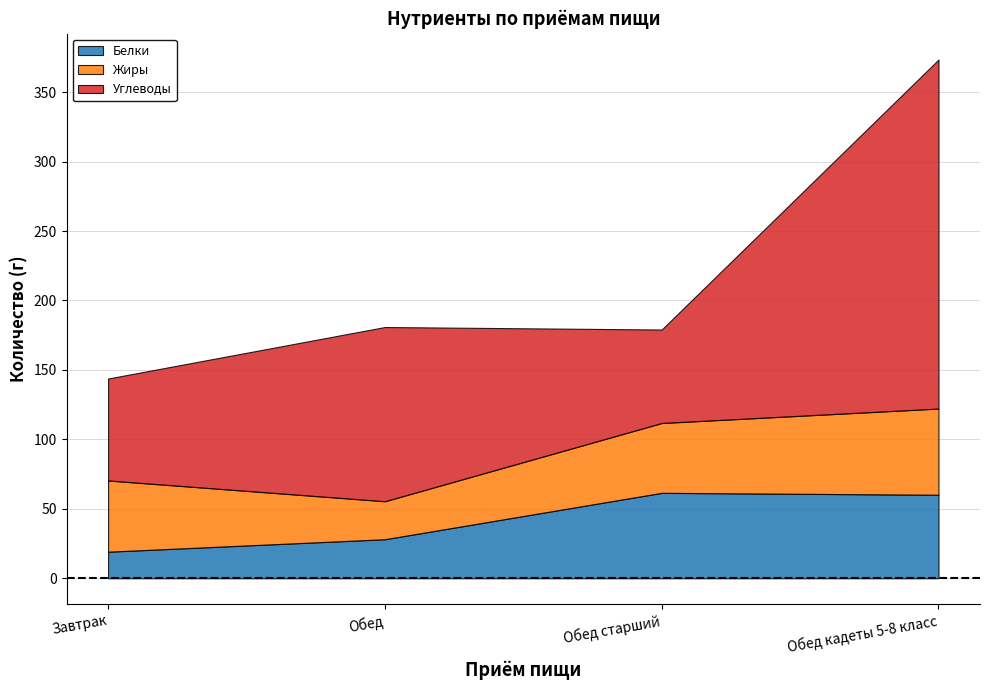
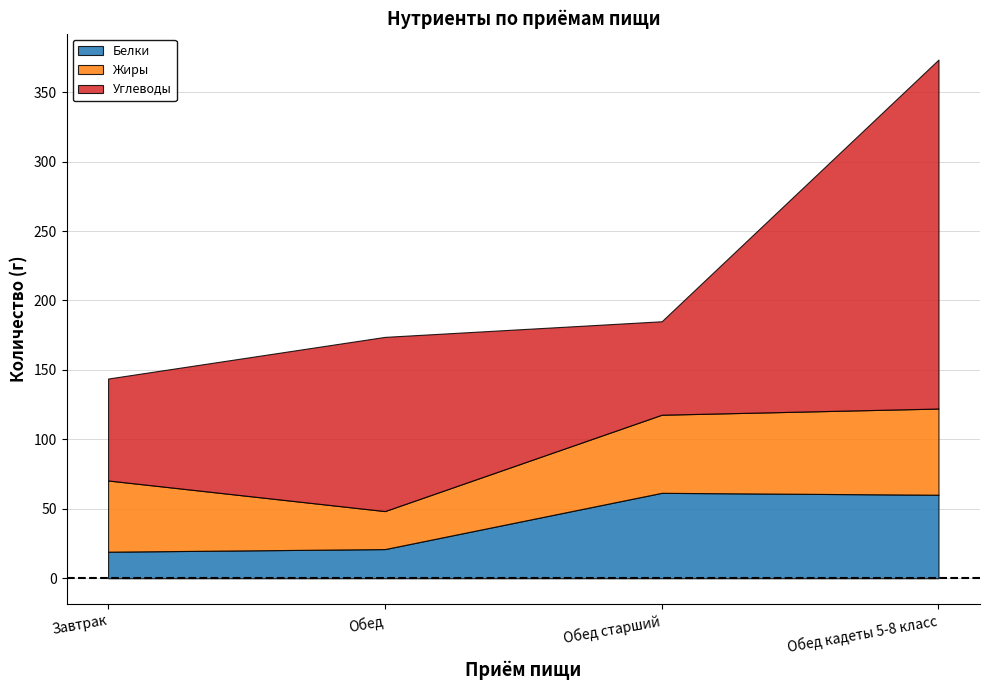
  {
    "Белки": {
      "Завтрак": 19,
-     "Обед": 28,
+     "Обед": 21,
      "Обед старший": 62,
      "Обед кадеты 5-8 класс": 60
    },
    "Жиры": {
      "Завтрак": 51,
      "Обед": 27,
-     "Обед старший": 50,
+     "Обед старший": 56,
      "Обед кадеты 5-8 класс": 62
    },
    "Углеводы": {
      "Завтрак": 73,
      "Обед": 125,
      "Обед старший": 67,
      "Обед кадеты 5-8 класс": 251
    }
  }
